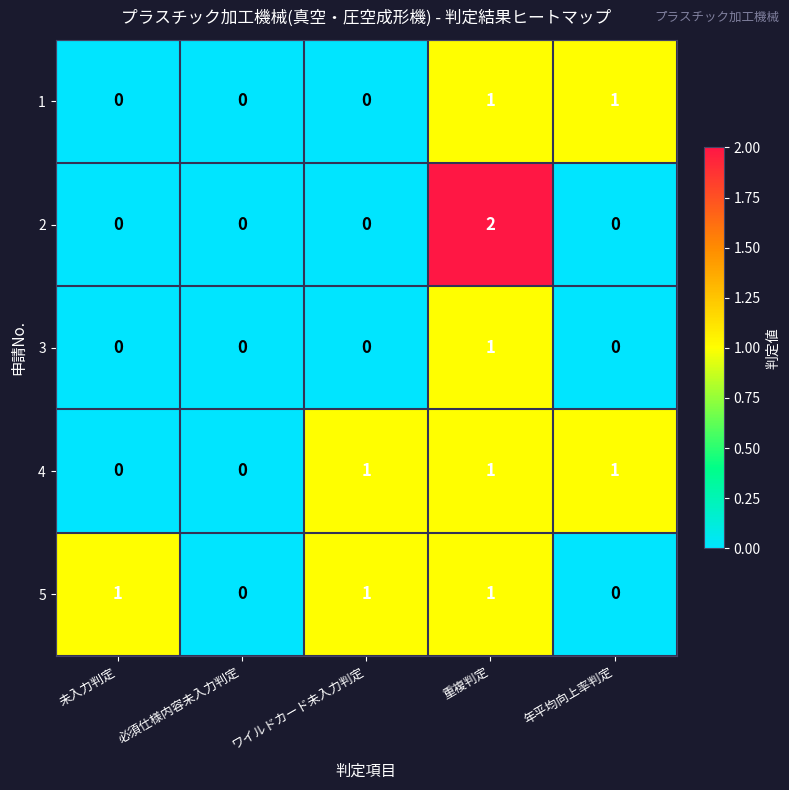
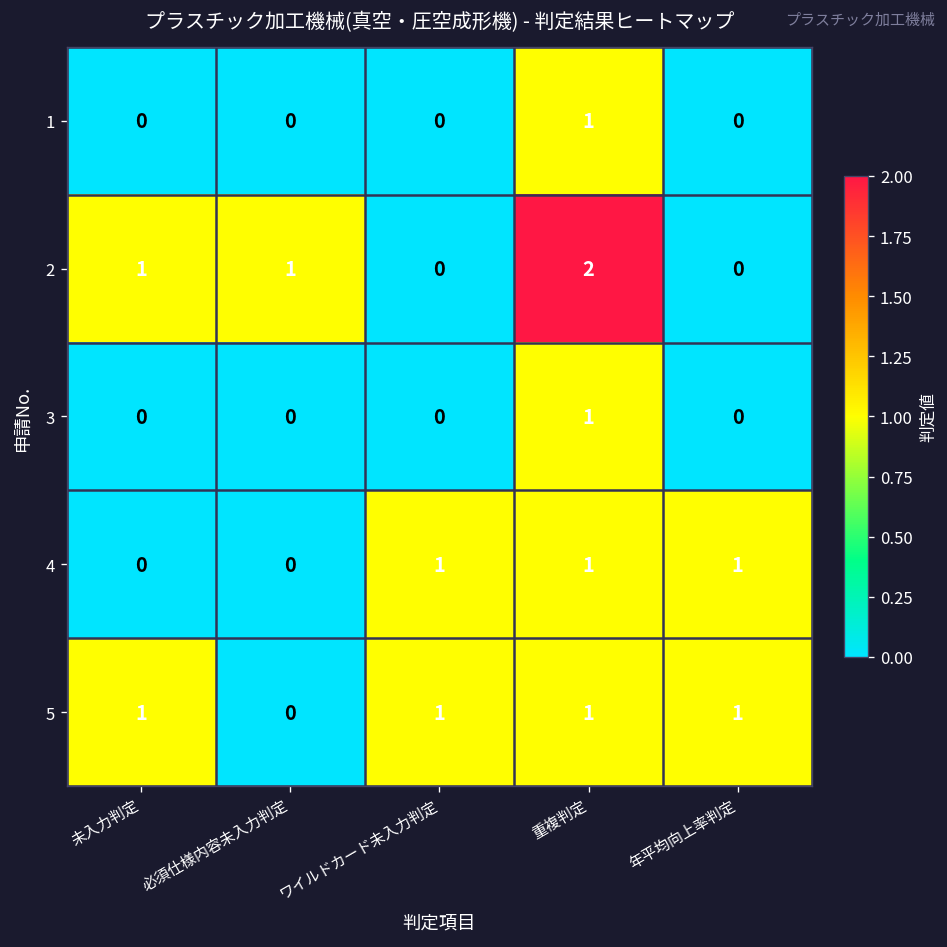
  {
    "1": {
      "未入力判定": 0,
      "必須仕様内容未入力判定": 0,
      "ワイルドカード未入力判定": 0,
      "重複判定": 1,
-     "年平均向上率判定": 1
+     "年平均向上率判定": 0
    },
    "2": {
-     "未入力判定": 0,
-     "必須仕様内容未入力判定": 0,
+     "未入力判定": 1,
+     "必須仕様内容未入力判定": 1,
      "ワイルドカード未入力判定": 0,
      "重複判定": 2,
      "年平均向上率判定": 0
    },
    "3": {
      "未入力判定": 0,
      "必須仕様内容未入力判定": 0,
      "ワイルドカード未入力判定": 0,
      "重複判定": 1,
      "年平均向上率判定": 0
    },
    "4": {
      "未入力判定": 0,
      "必須仕様内容未入力判定": 0,
      "ワイルドカード未入力判定": 1,
      "重複判定": 1,
      "年平均向上率判定": 1
    },
    "5": {
      "未入力判定": 1,
      "必須仕様内容未入力判定": 0,
      "ワイルドカード未入力判定": 1,
      "重複判定": 1,
-     "年平均向上率判定": 0
+     "年平均向上率判定": 1
    }
  }
